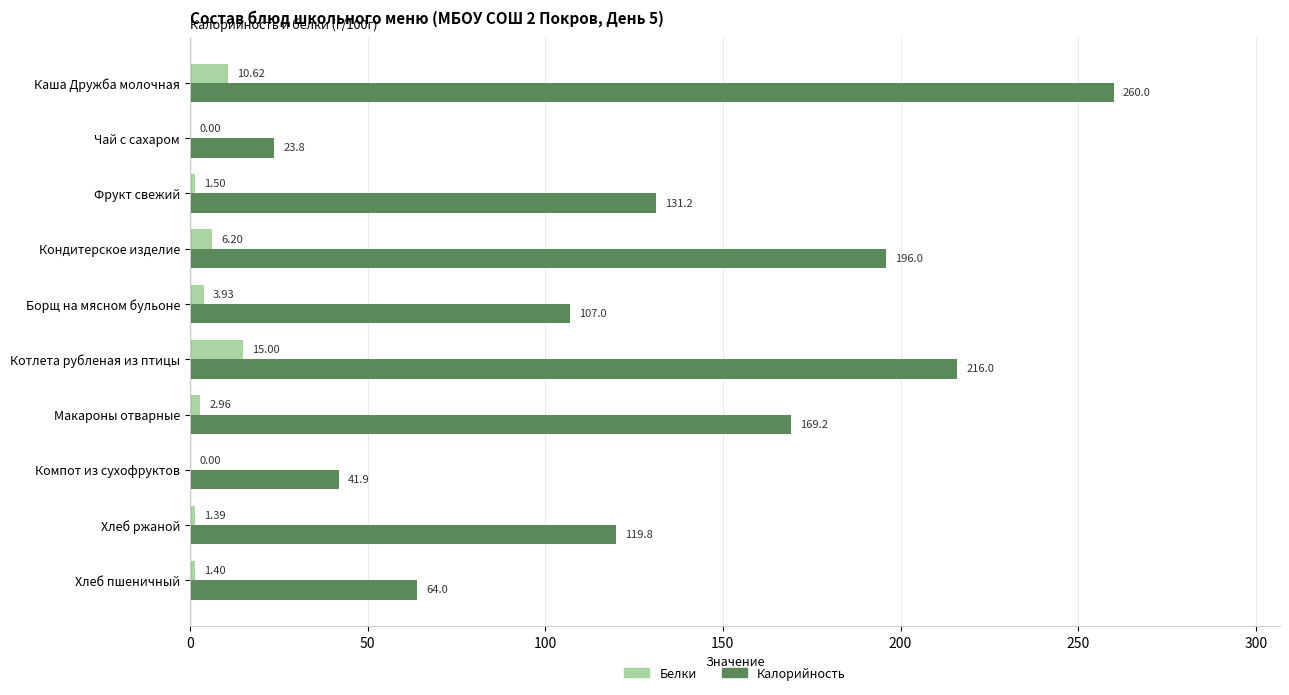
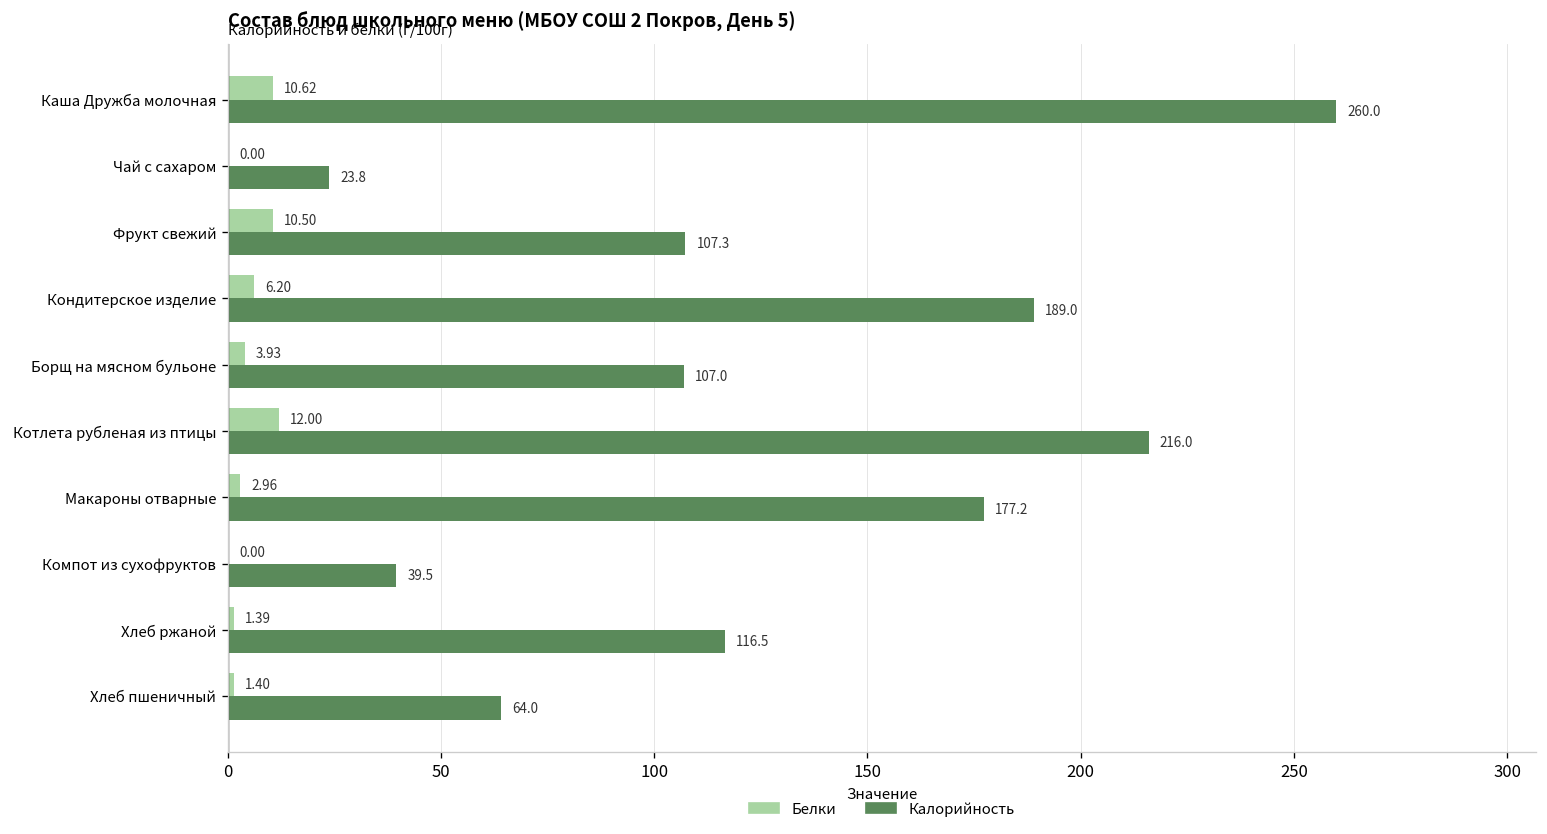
  {
    "Калорийность": {
      "Каша Дружба молочная": 260.0,
      "Чай с сахаром": 23.8,
-     "Фрукт свежий": 131.2,
-     "Кондитерское изделие": 196.0,
+     "Фрукт свежий": 107.3,
+     "Кондитерское изделие": 189.0,
      "Борщ на мясном бульоне": 107.0,
      "Котлета рубленая из птицы": 216.0,
-     "Макароны отварные": 169.2,
-     "Компот из сухофруктов": 41.9,
-     "Хлеб ржаной": 119.8,
+     "Макароны отварные": 177.2,
+     "Компот из сухофруктов": 39.5,
+     "Хлеб ржаной": 116.5,
      "Хлеб пшеничный": 64.0
    },
    "Белки": {
      "Каша Дружба молочная": 10.62,
      "Чай с сахаром": 0.00,
-     "Фрукт свежий": 1.50,
+     "Фрукт свежий": 10.50,
      "Кондитерское изделие": 6.20,
      "Борщ на мясном бульоне": 3.93,
-     "Котлета рубленая из птицы": 15.00,
+     "Котлета рубленая из птицы": 12.00,
      "Макароны отварные": 2.96,
      "Компот из сухофруктов": 0.00,
      "Хлеб ржаной": 1.39,
      "Хлеб пшеничный": 1.40
    }
  }
